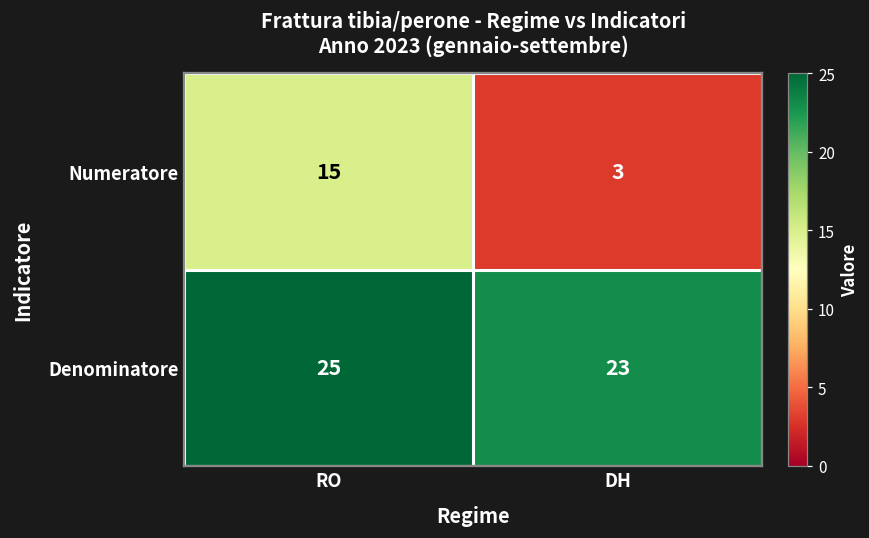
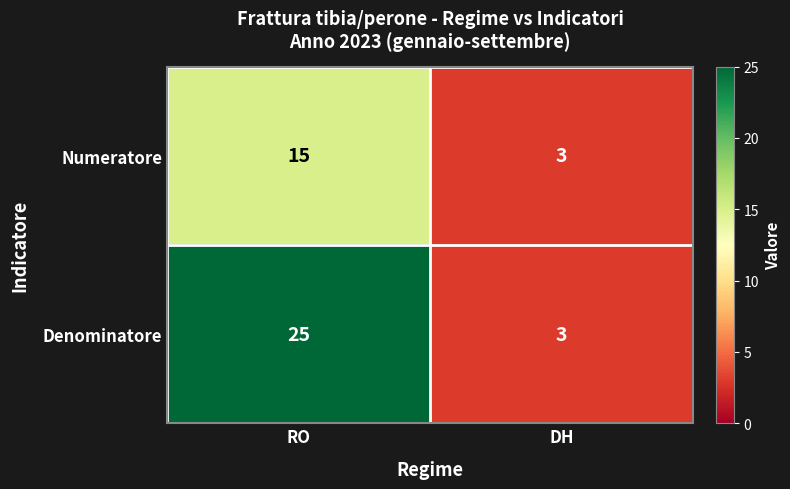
  {
    "Numeratore": {
      "RO": 15,
      "DH": 3
    },
    "Denominatore": {
      "RO": 25,
-     "DH": 23
+     "DH": 3
    }
  }
